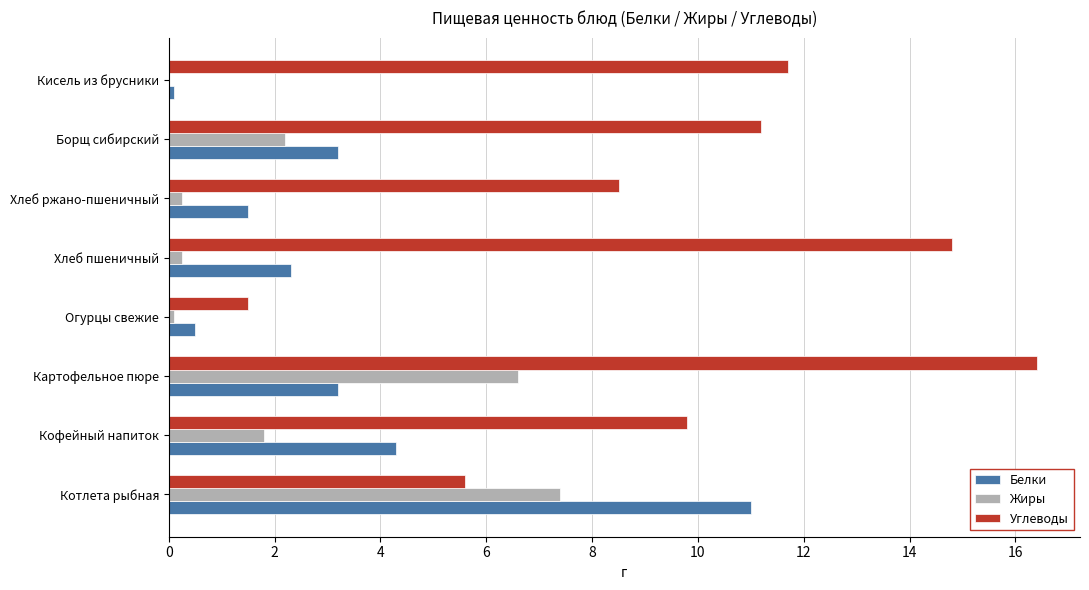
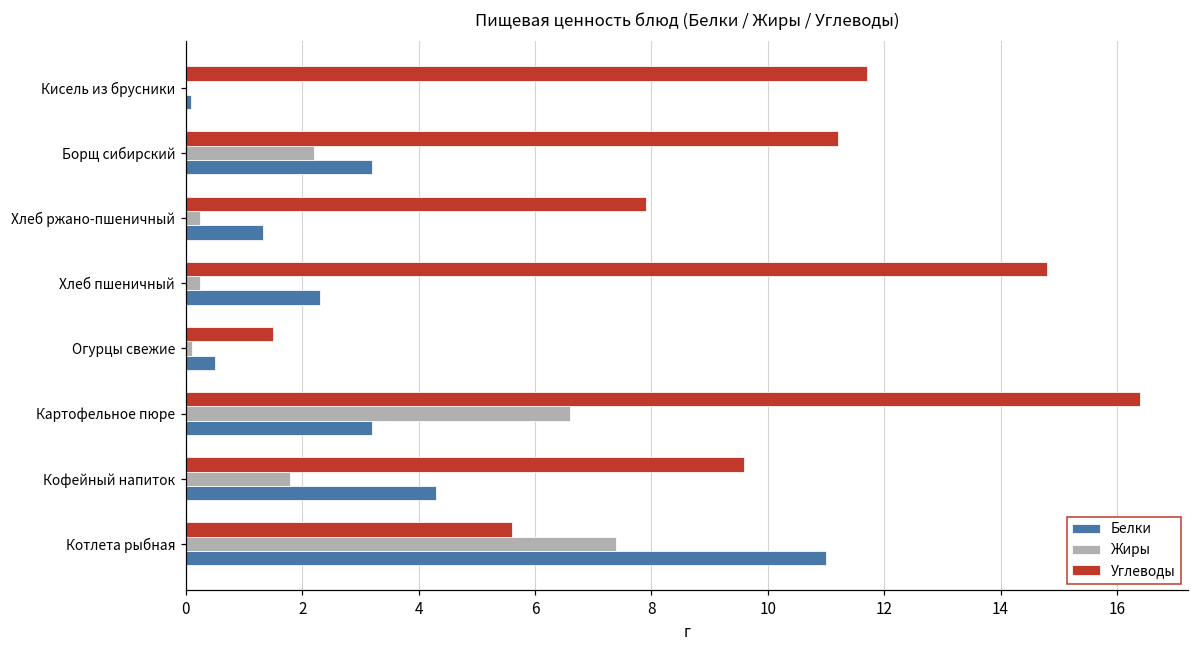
  {
    "Белки": {
      "Кисель из брусники": 0.1,
      "Борщ сибирский": 3.2,
-     "Хлеб ржано-пшеничный": 1.5,
+     "Хлеб ржано-пшеничный": 1.3,
      "Хлеб пшеничный": 2.3,
      "Огурцы свежие": 0.5,
      "Картофельное пюре": 3.2,
      "Кофейный напиток": 4.3,
      "Котлета рыбная": 11.0
    },
    "Жиры": {
      "Кисель из брусники": 0.0,
      "Борщ сибирский": 2.2,
      "Хлеб ржано-пшеничный": 0.2,
      "Хлеб пшеничный": 0.2,
      "Огурцы свежие": 0.1,
      "Картофельное пюре": 6.6,
      "Кофейный напиток": 1.8,
      "Котлета рыбная": 7.4
    },
    "Углеводы": {
      "Кисель из брусники": 11.7,
      "Борщ сибирский": 11.2,
-     "Хлеб ржано-пшеничный": 8.5,
+     "Хлеб ржано-пшеничный": 7.9,
      "Хлеб пшеничный": 14.8,
      "Огурцы свежие": 1.5,
      "Картофельное пюре": 16.4,
-     "Кофейный напиток": 9.8,
+     "Кофейный напиток": 9.6,
      "Котлета рыбная": 5.6
    }
  }
